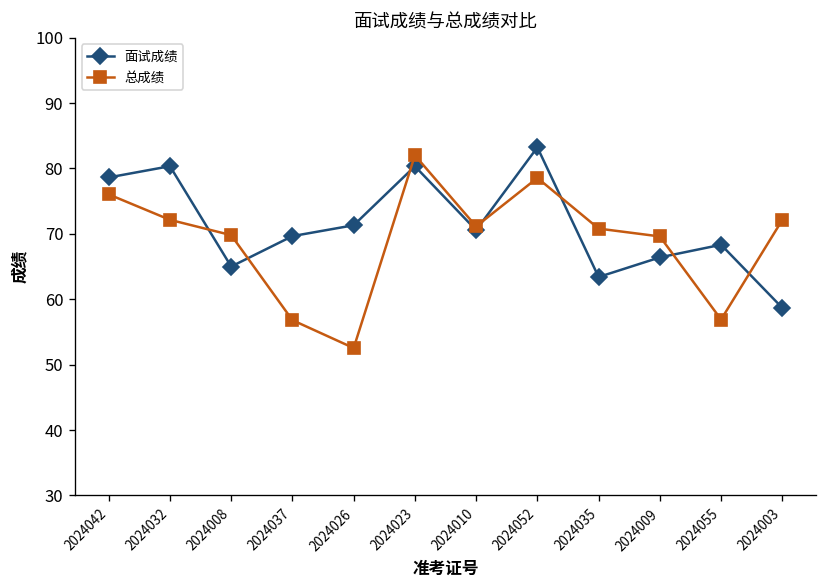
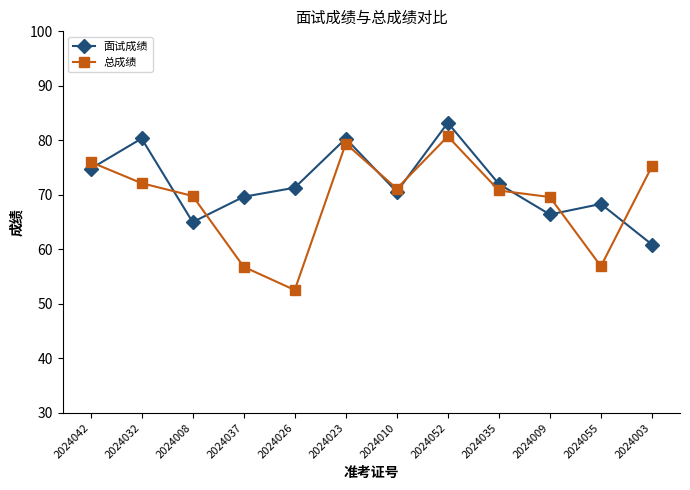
  {
    "面试成绩": {
-     "2024042": 79,
+     "2024042": 75,
      "2024032": 80,
      "2024008": 65,
      "2024037": 70,
      "2024026": 71,
      "2024023": 80,
      "2024010": 71,
      "2024052": 83,
-     "2024035": 63,
+     "2024035": 72,
      "2024009": 66,
      "2024055": 68,
-     "2024003": 59
+     "2024003": 61
    },
    "总成绩": {
      "2024042": 76,
      "2024032": 72,
      "2024008": 70,
      "2024037": 57,
      "2024026": 53,
-     "2024023": 82,
+     "2024023": 79,
      "2024010": 71,
-     "2024052": 79,
+     "2024052": 81,
      "2024035": 71,
      "2024009": 70,
      "2024055": 57,
-     "2024003": 72
+     "2024003": 75
    }
  }
